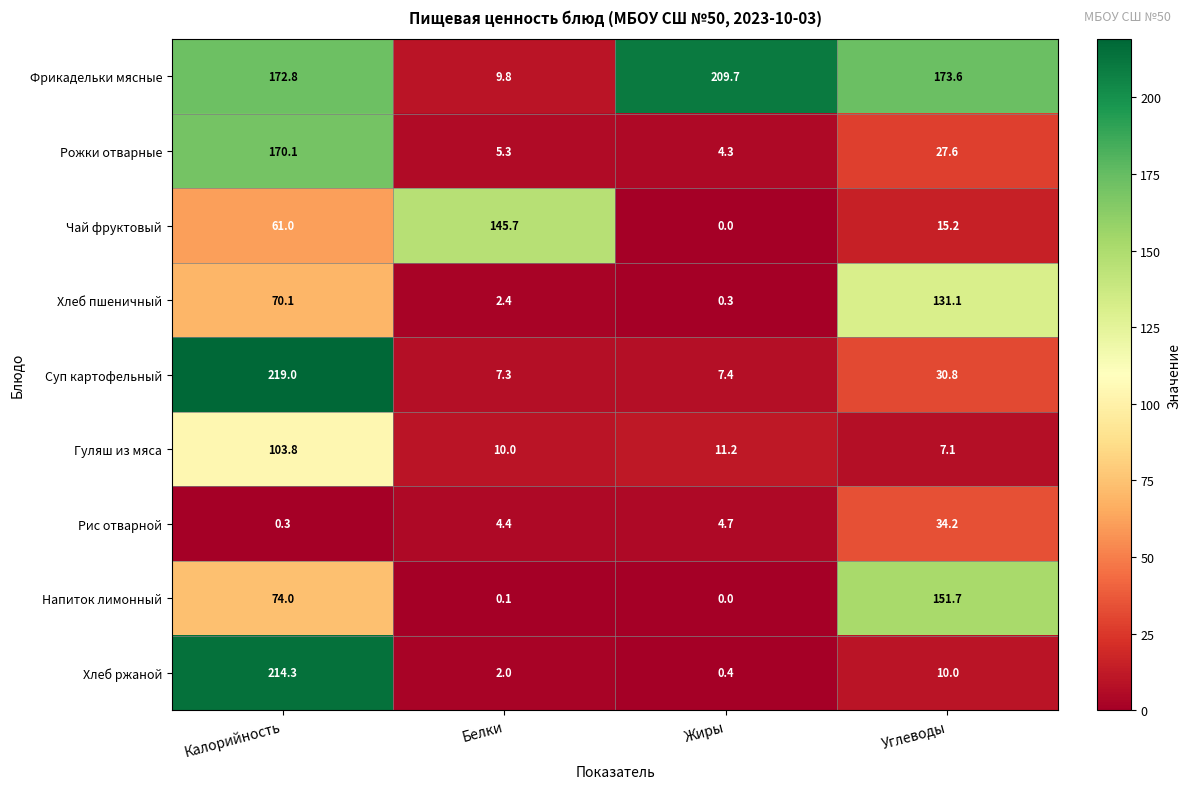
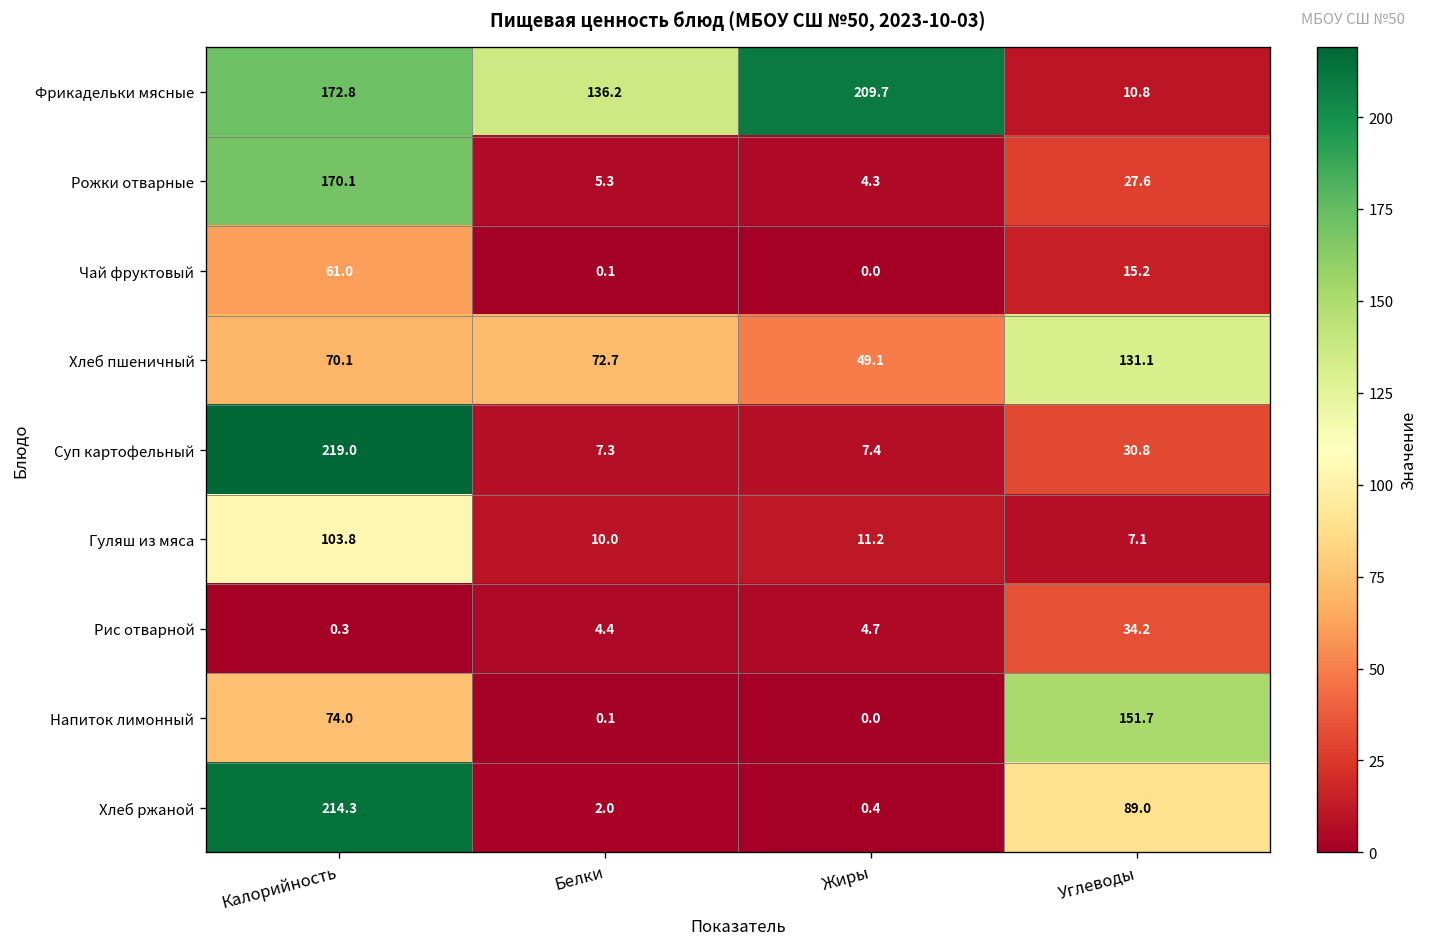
  {
    "Фрикадельки мясные": {
      "Калорийность": 172.8,
-     "Белки": 9.8,
+     "Белки": 136.2,
      "Жиры": 209.7,
-     "Углеводы": 173.6
+     "Углеводы": 10.8
    },
    "Рожки отварные": {
      "Калорийность": 170.1,
      "Белки": 5.3,
      "Жиры": 4.3,
      "Углеводы": 27.6
    },
    "Чай фруктовый": {
      "Калорийность": 61.0,
-     "Белки": 145.7,
+     "Белки": 0.1,
      "Жиры": 0.0,
      "Углеводы": 15.2
    },
    "Хлеб пшеничный": {
      "Калорийность": 70.1,
-     "Белки": 2.4,
-     "Жиры": 0.3,
+     "Белки": 72.7,
+     "Жиры": 49.1,
      "Углеводы": 131.1
    },
    "Суп картофельный": {
      "Калорийность": 219.0,
      "Белки": 7.3,
      "Жиры": 7.4,
      "Углеводы": 30.8
    },
    "Гуляш из мяса": {
      "Калорийность": 103.8,
      "Белки": 10.0,
      "Жиры": 11.2,
      "Углеводы": 7.1
    },
    "Рис отварной": {
      "Калорийность": 0.3,
      "Белки": 4.4,
      "Жиры": 4.7,
      "Углеводы": 34.2
    },
    "Напиток лимонный": {
      "Калорийность": 74.0,
      "Белки": 0.1,
      "Жиры": 0.0,
      "Углеводы": 151.7
    },
    "Хлеб ржаной": {
      "Калорийность": 214.3,
      "Белки": 2.0,
      "Жиры": 0.4,
-     "Углеводы": 10.0
+     "Углеводы": 89.0
    }
  }
